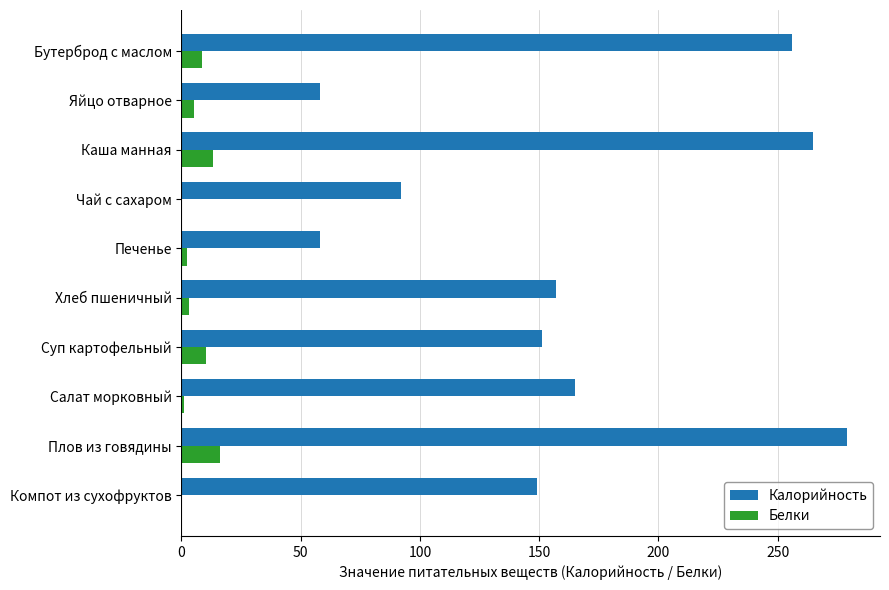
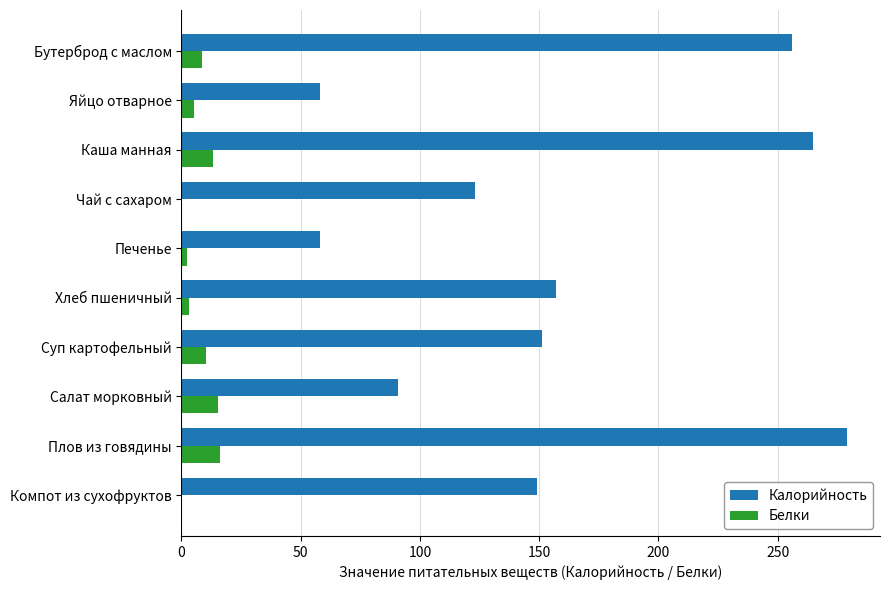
  {
    "Калорийность": {
      "Бутерброд с маслом": 256,
      "Яйцо отварное": 58,
      "Каша манная": 265,
-     "Чай с сахаром": 92,
+     "Чай с сахаром": 123,
      "Печенье": 58,
      "Хлеб пшеничный": 157,
      "Суп картофельный": 151,
-     "Салат морковный": 165,
+     "Салат морковный": 91,
      "Плов из говядины": 279,
      "Компот из сухофруктов": 149
    },
    "Белки": {
      "Бутерброд с маслом": 9,
      "Яйцо отварное": 5,
      "Каша манная": 13,
      "Печенье": 2,
      "Хлеб пшеничный": 3,
      "Суп картофельный": 10,
-     "Салат морковный": 1,
+     "Салат морковный": 15,
      "Плов из говядины": 16
    }
  }
